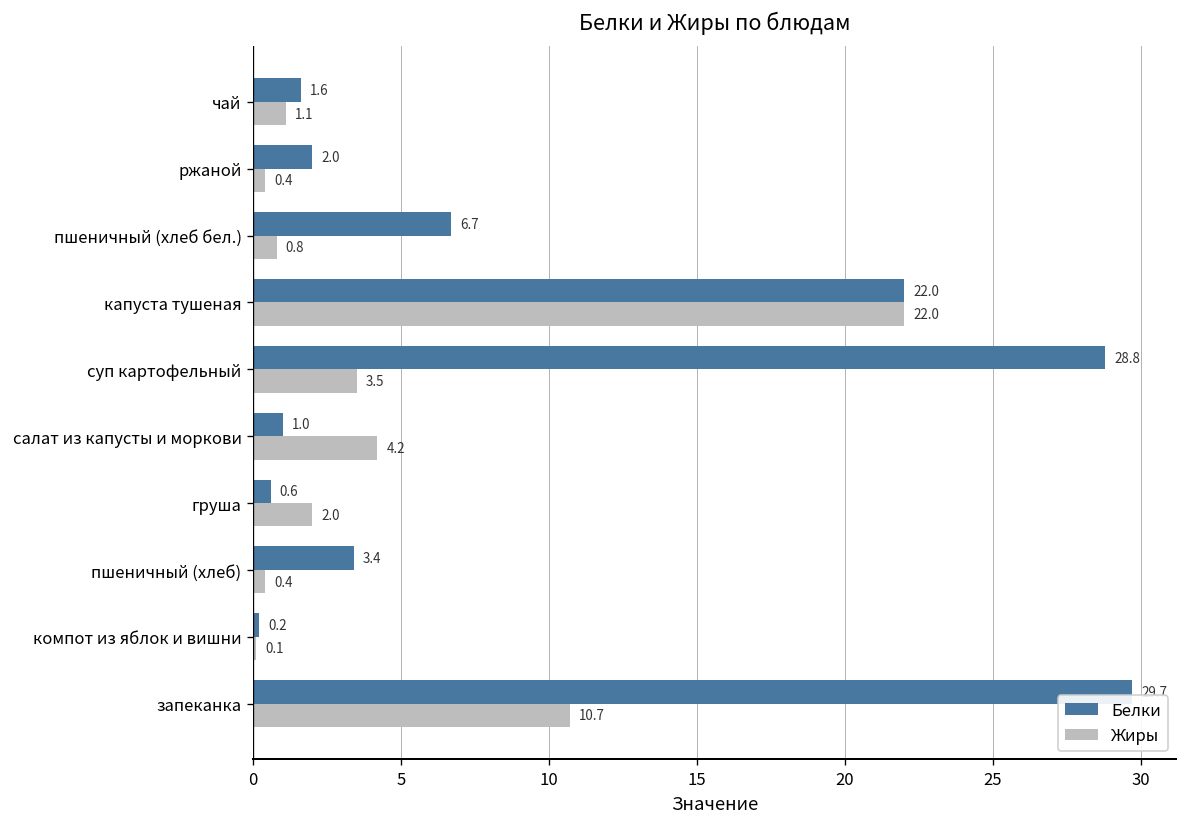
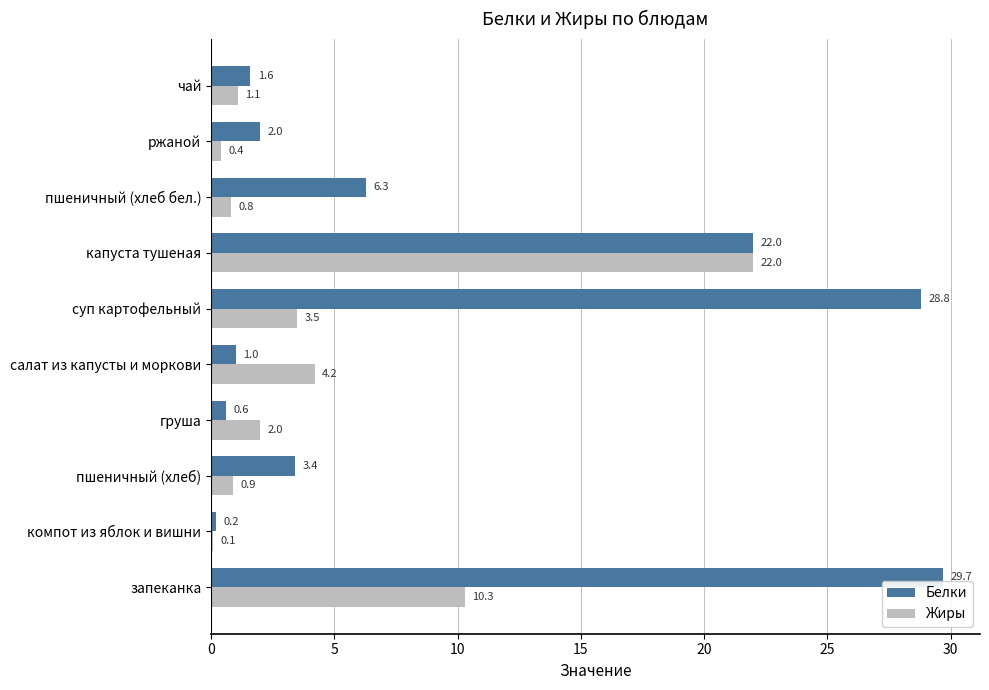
  {
    "Белки": {
      "чай": 1.6,
      "ржаной": 2.0,
-     "пшеничный (хлеб бел.)": 6.7,
+     "пшеничный (хлеб бел.)": 6.3,
      "капуста тушеная": 22.0,
      "суп картофельный": 28.8,
      "салат из капусты и моркови": 1.0,
      "груша": 0.6,
      "пшеничный (хлеб)": 3.4,
      "компот из яблок и вишни": 0.2
    },
    "Жиры": {
      "чай": 1.1,
      "ржаной": 0.4,
      "пшеничный (хлеб бел.)": 0.8,
      "капуста тушеная": 22.0,
      "суп картофельный": 3.5,
      "салат из капусты и моркови": 4.2,
      "груша": 2.0,
-     "пшеничный (хлеб)": 0.4,
+     "пшеничный (хлеб)": 0.9,
      "компот из яблок и вишни": 0.1,
-     "запеканка": 10.7
+     "запеканка": 10.3
    }
  }
